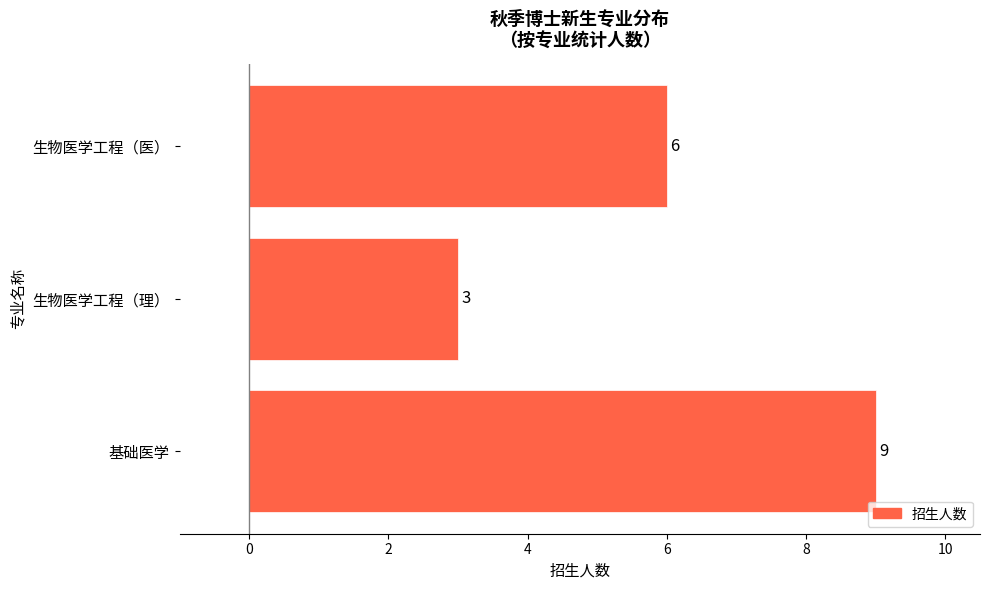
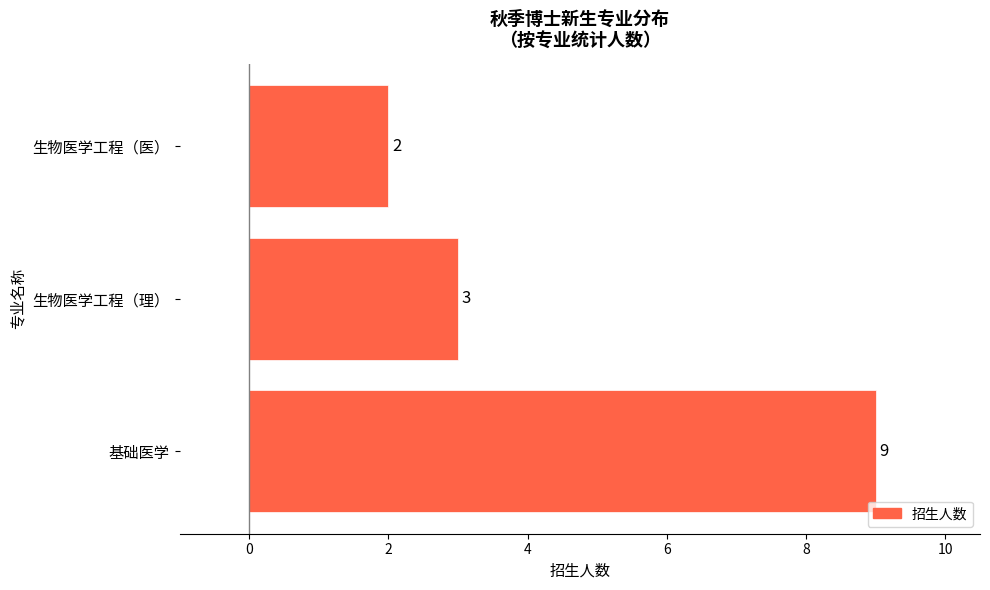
  {
-   "生物医学工程（医）": 6,
+   "生物医学工程（医）": 2,
    "生物医学工程（理）": 3,
    "基础医学": 9
  }
